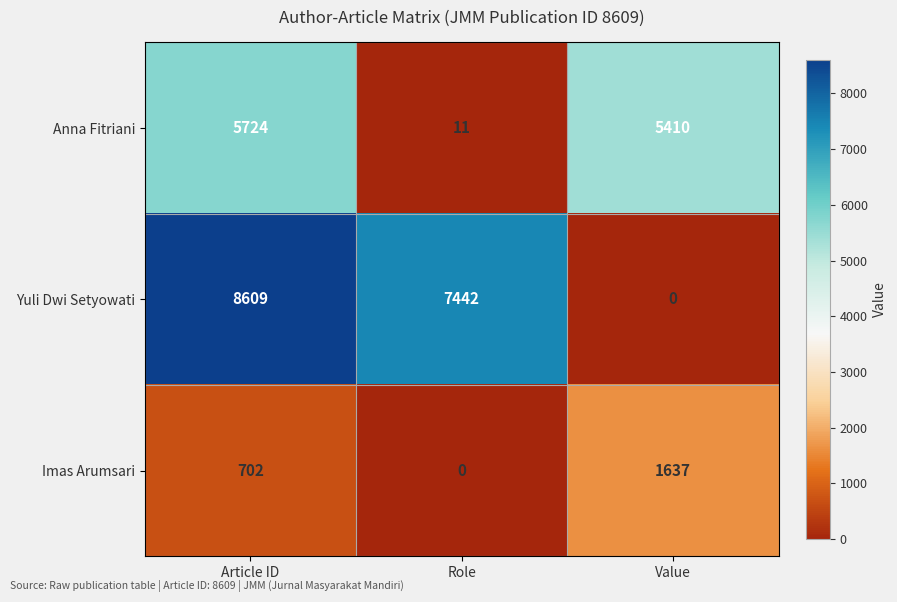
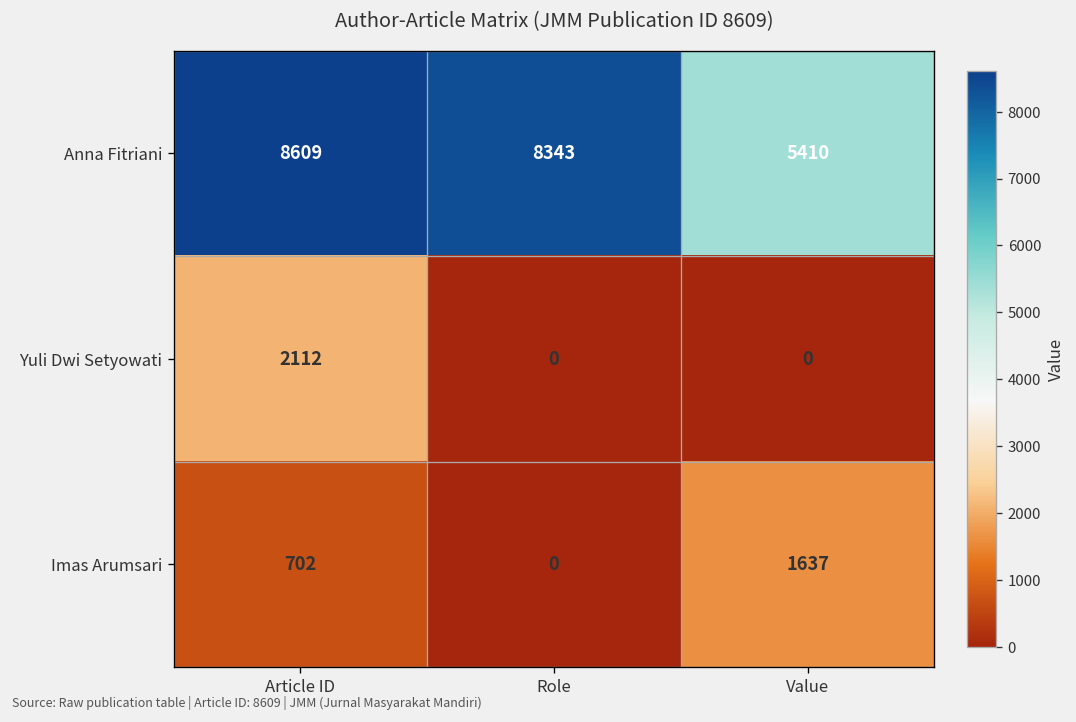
  {
    "Anna Fitriani": {
-     "Article ID": 5724,
-     "Role": 11,
+     "Article ID": 8609,
+     "Role": 8343,
      "Value": 5410
    },
    "Yuli Dwi Setyowati": {
-     "Article ID": 8609,
-     "Role": 7442,
+     "Article ID": 2112,
+     "Role": 0,
      "Value": 0
    },
    "Imas Arumsari": {
      "Article ID": 702,
      "Role": 0,
      "Value": 1637
    }
  }
